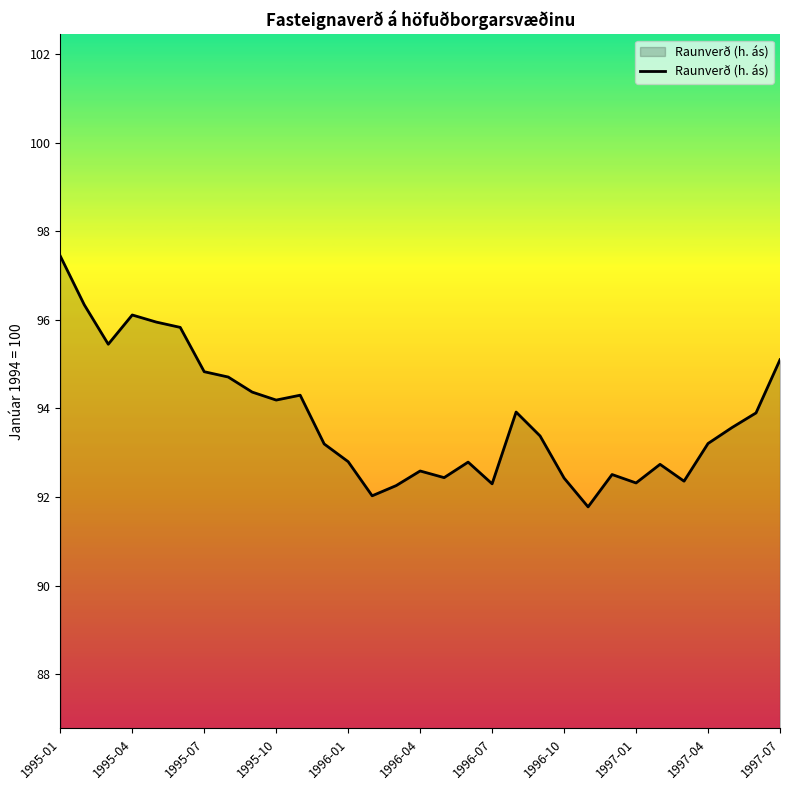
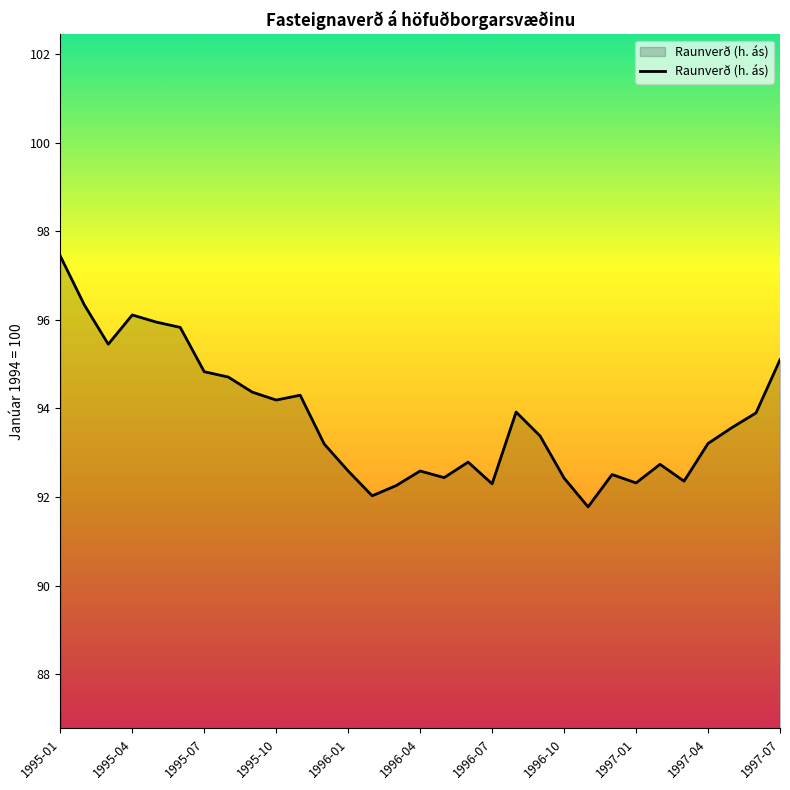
  {
    "1995-01": 97.4,
    "1995-04": 96.1,
    "1995-07": 94.8,
    "1995-10": 94.2,
-   "1996-01": 92.8,
+   "1996-01": 92.6,
    "1996-04": 92.6,
    "1996-07": 92.3,
    "1996-10": 92.4,
    "1997-01": 92.3,
    "1997-04": 93.2,
    "1997-07": 95.1
  }
